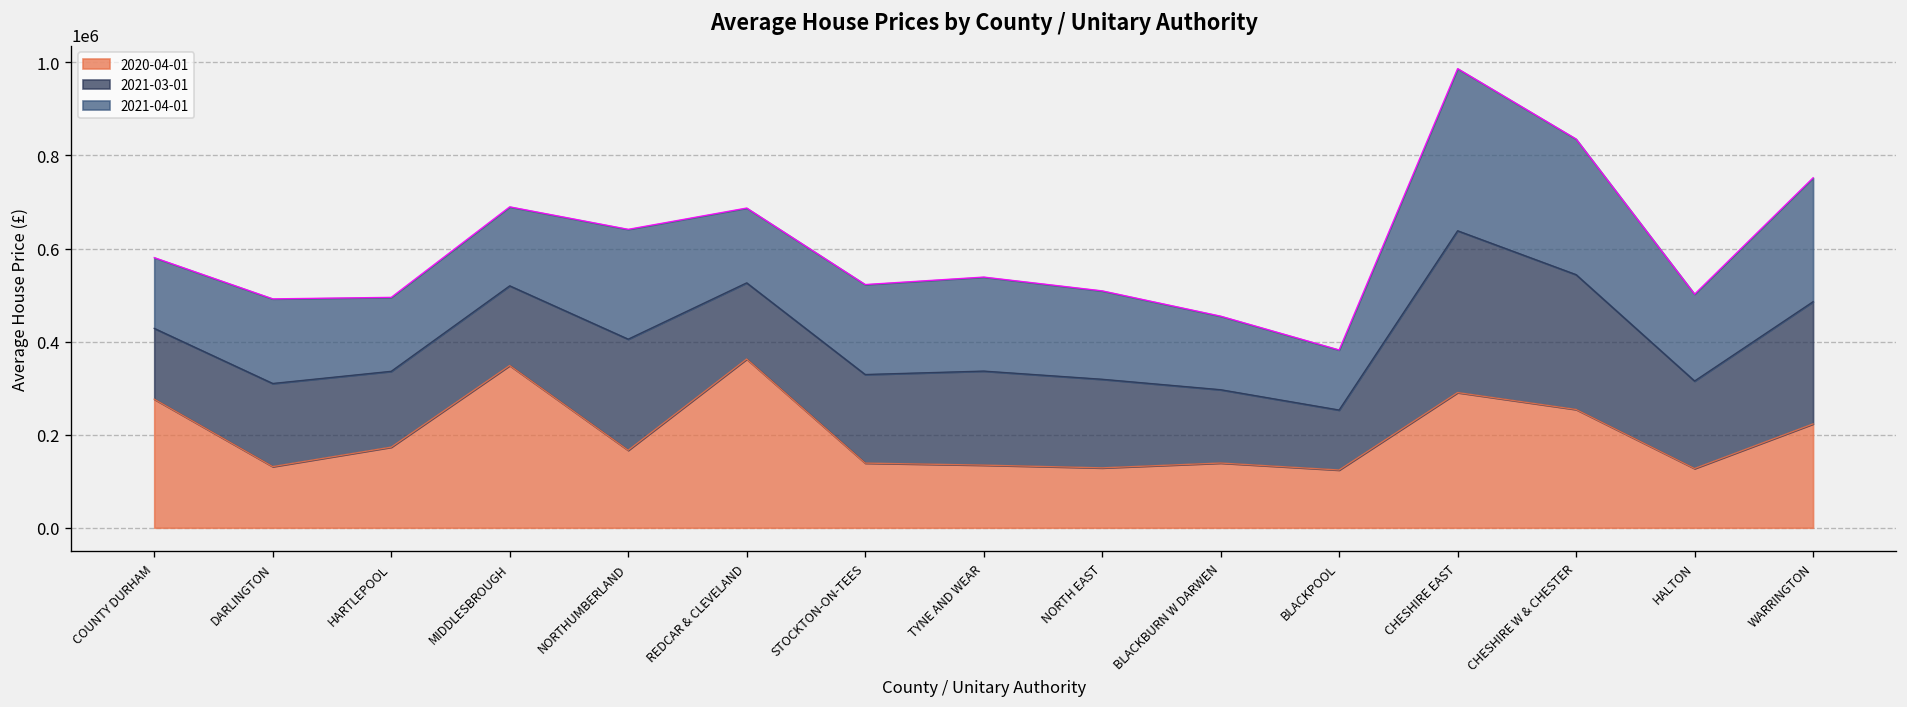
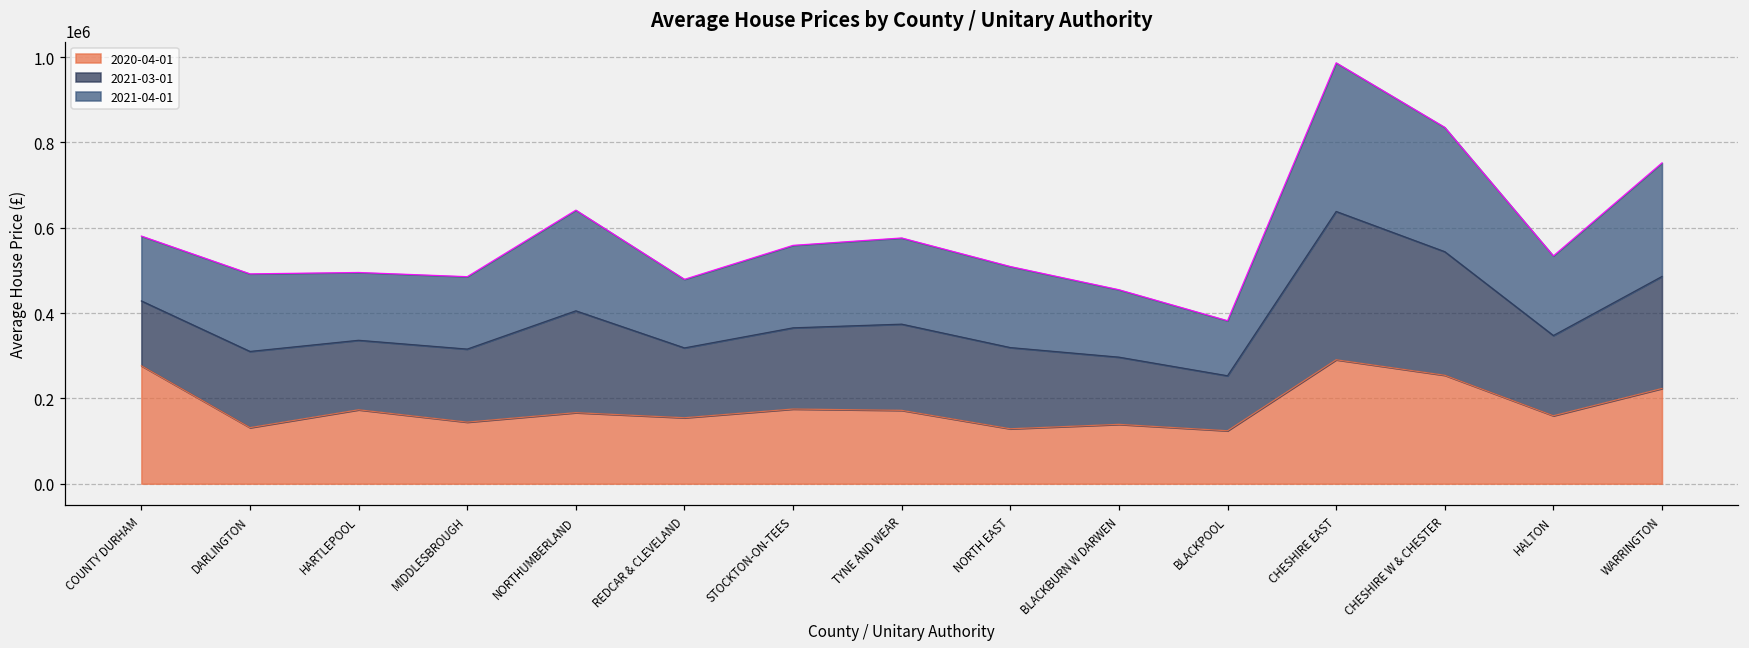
  {
    "2020-04-01": {
      "COUNTY DURHAM": 280000,
      "DARLINGTON": 130000,
      "HARTLEPOOL": 170000,
-     "MIDDLESBROUGH": 350000,
+     "MIDDLESBROUGH": 140000,
      "NORTHUMBERLAND": 170000,
-     "REDCAR & CLEVELAND": 360000,
-     "STOCKTON-ON-TEES": 140000,
-     "TYNE AND WEAR": 130000,
+     "REDCAR & CLEVELAND": 150000,
+     "STOCKTON-ON-TEES": 180000,
+     "TYNE AND WEAR": 170000,
      "NORTH EAST": 130000,
      "BLACKBURN W DARWEN": 140000,
      "BLACKPOOL": 120000,
      "CHESHIRE EAST": 290000,
      "CHESHIRE W & CHESTER": 250000,
-     "HALTON": 130000,
+     "HALTON": 160000,
      "WARRINGTON": 220000
    }
  }
